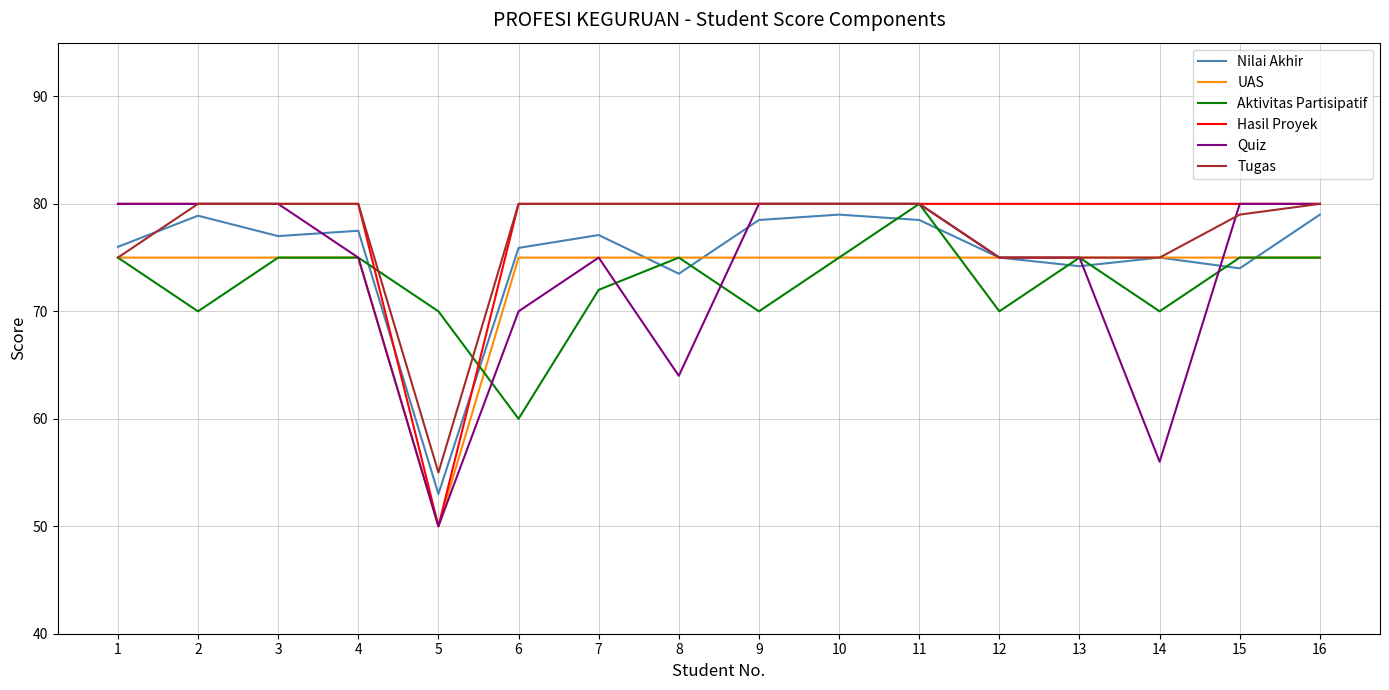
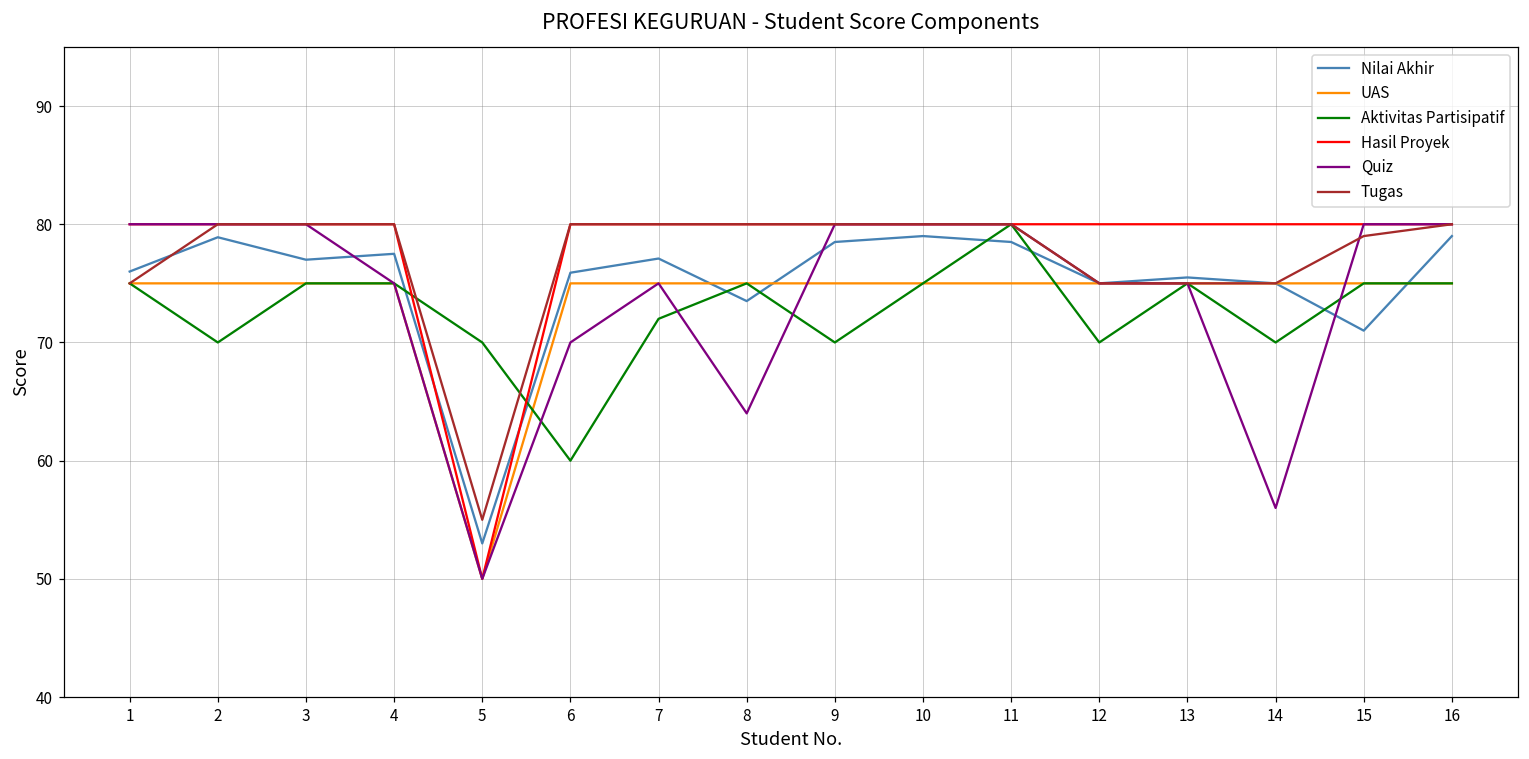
  {
    "Nilai Akhir": {
      "1": 76.0,
      "2": 78.9,
      "3": 77.0,
      "4": 77.5,
      "5": 53.0,
      "6": 75.9,
      "7": 77.1,
      "8": 73.5,
      "9": 78.5,
      "10": 79.0,
      "11": 78.5,
-     "13": 74.2,
-     "15": 74,
+     "13": 75.5,
+     "15": 71,
      "16": 79.0
    },
    "UAS": {
      "2": 75.0,
      "6": 75.0,
      "9": 75.0,
      "11": 75.0
    },
    "Aktivitas Partisipatif": {
      "2": 70.0,
      "5": 70.0,
      "6": 60.0,
      "7": 72.0,
      "9": 70.0,
      "12": 70.0,
      "14": 70.0
    },
    "Hasil Proyek": {
      "12": 80.0,
      "13": 80.0,
      "14": 80.0
    },
    "Quiz": {
      "6": 70.0,
      "8": 64.0,
      "14": 56.0
    },
    "Tugas": {
      "5": 55.0,
      "15": 79.0
    }
  }
